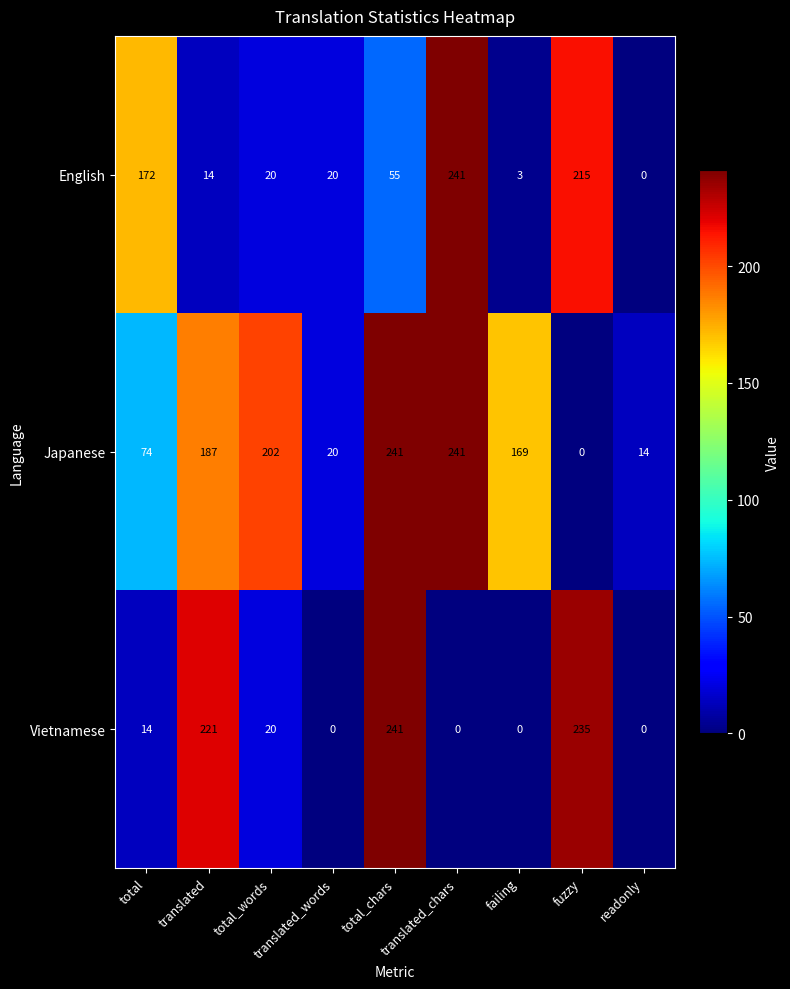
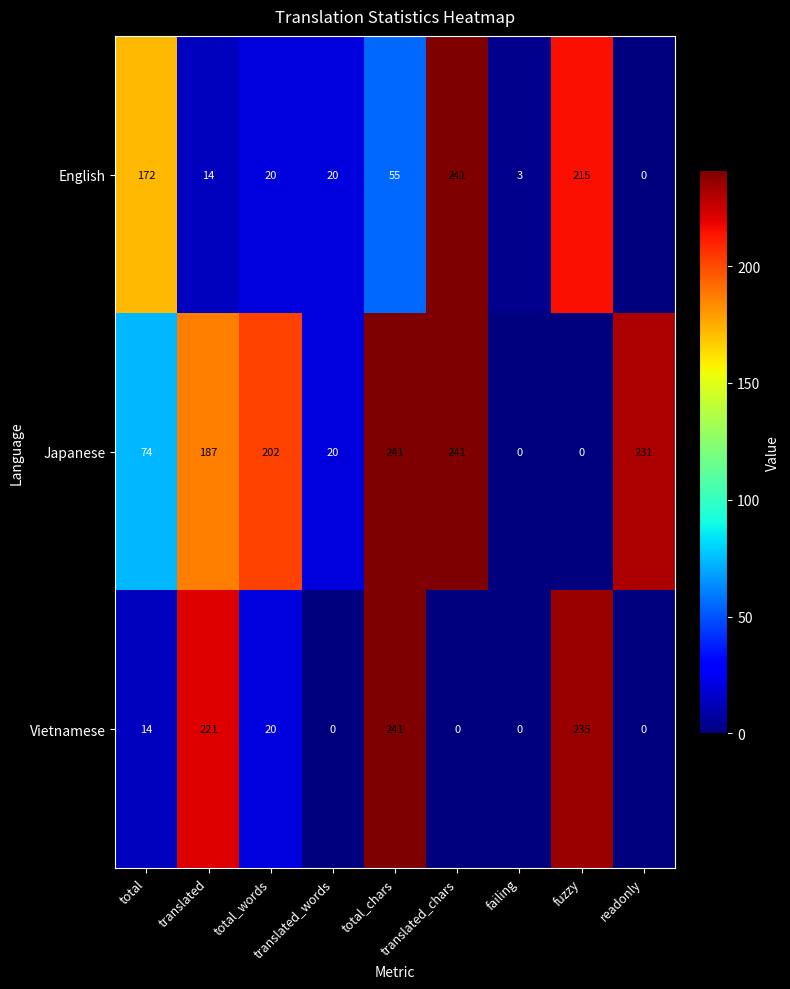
  {
    "English": {
      "total": 172,
      "translated": 14,
      "total_words": 20,
      "translated_words": 20,
      "total_chars": 55,
      "translated_chars": 241,
      "failing": 3,
      "fuzzy": 215,
      "readonly": 0
    },
    "Japanese": {
      "total": 74,
      "translated": 187,
      "total_words": 202,
      "translated_words": 20,
      "total_chars": 241,
      "translated_chars": 241,
-     "failing": 169,
+     "failing": 0,
      "fuzzy": 0,
-     "readonly": 14
+     "readonly": 231
    },
    "Vietnamese": {
      "total": 14,
      "translated": 221,
      "total_words": 20,
      "translated_words": 0,
      "total_chars": 241,
      "translated_chars": 0,
      "failing": 0,
      "fuzzy": 235,
      "readonly": 0
    }
  }
